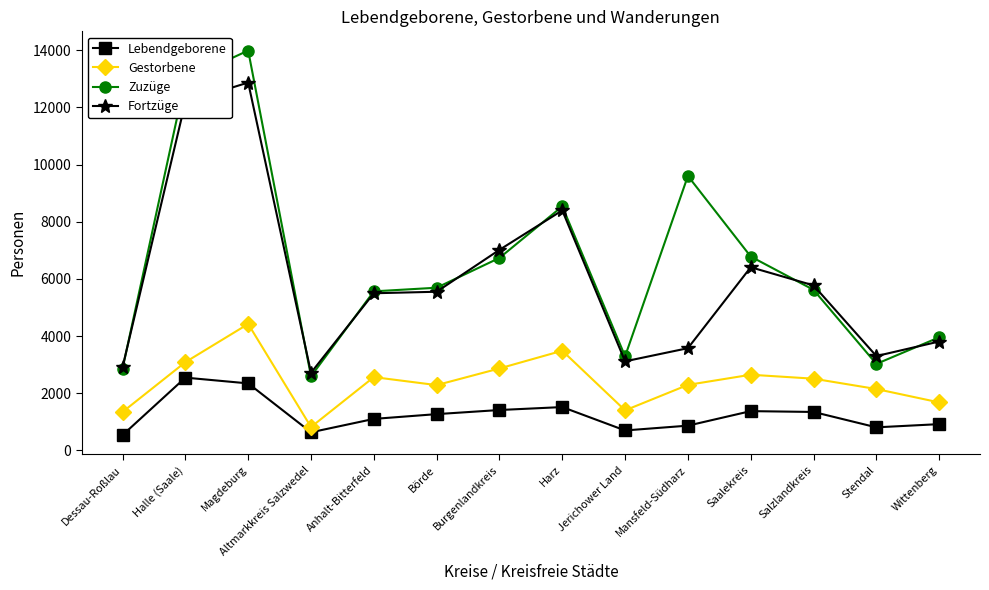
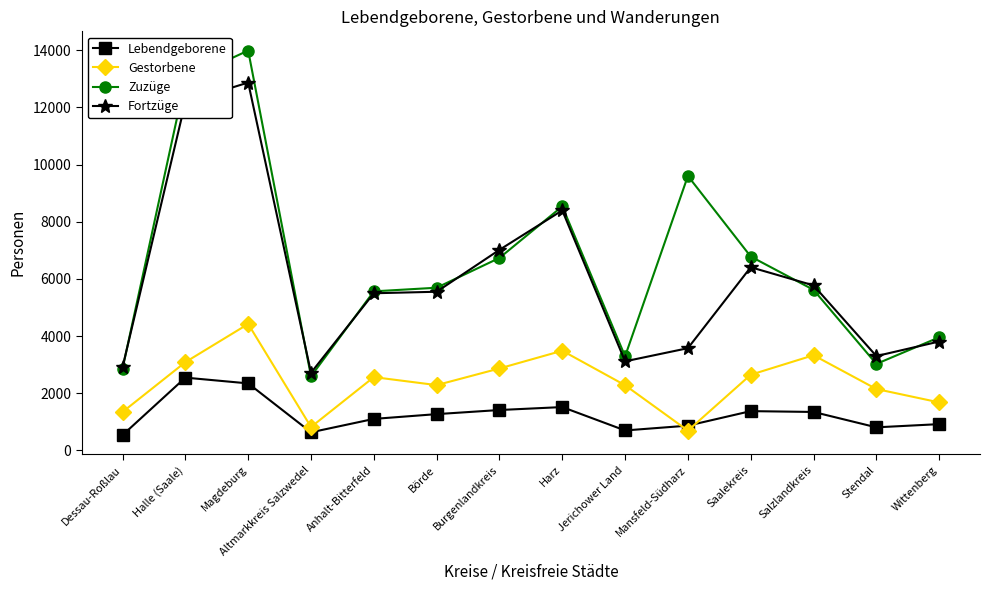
  {
    "Gestorbene": {
      "Dessau-Roßlau": 1300,
      "Halle (Saale)": 3100,
      "Magdeburg": 4400,
      "Altmarkkreis Salzwedel": 800,
      "Anhalt-Bitterfeld": 2600,
      "Börde": 2300,
      "Burgenlandkreis": 2900,
      "Harz": 3500,
-     "Jerichower Land": 1400,
-     "Mansfeld-Südharz": 2300,
+     "Jerichower Land": 2300,
+     "Mansfeld-Südharz": 700,
      "Saalekreis": 2700,
-     "Salzlandkreis": 2500,
+     "Salzlandkreis": 3300,
      "Stendal": 2200,
      "Wittenberg": 1700
    },
    "Zuzüge": {
      "Magdeburg": 14000,
      "Altmarkkreis Salzwedel": 2600,
      "Börde": 5700,
      "Burgenlandkreis": 6700,
      "Harz": 8500,
      "Jerichower Land": 3300,
      "Mansfeld-Südharz": 9600,
      "Saalekreis": 6800,
      "Salzlandkreis": 5600,
      "Stendal": 3000,
      "Wittenberg": 4000
    }
  }
